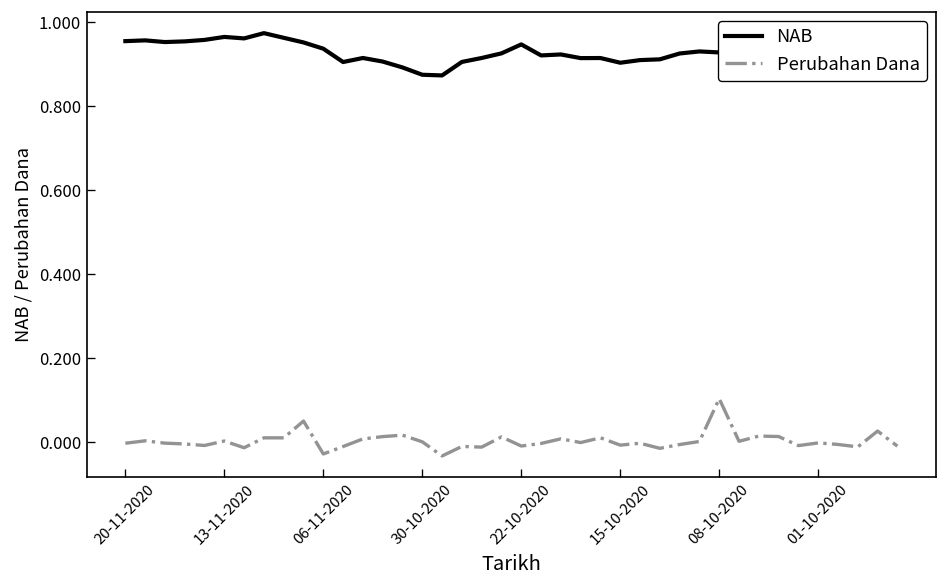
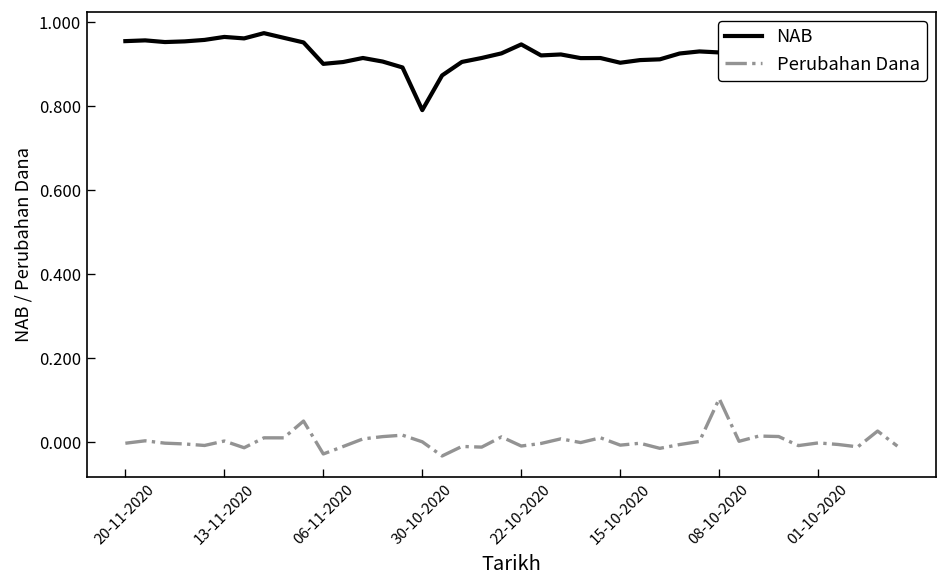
  {
    "NAB": {
      "20-11-2020": 0.95,
      "13-11-2020": 0.96,
-     "06-11-2020": 0.94,
-     "30-10-2020": 0.87,
+     "06-11-2020": 0.90,
+     "30-10-2020": 0.79,
      "22-10-2020": 0.95,
      "15-10-2020": 0.90
    },
    "Perubahan Dana": {
      "20-11-2020": 0.00,
      "13-11-2020": 0.00,
      "06-11-2020": -0.03,
      "30-10-2020": 0.00,
      "22-10-2020": -0.01,
      "15-10-2020": -0.01,
      "08-10-2020": 0.10,
      "01-10-2020": 0.00
    }
  }
